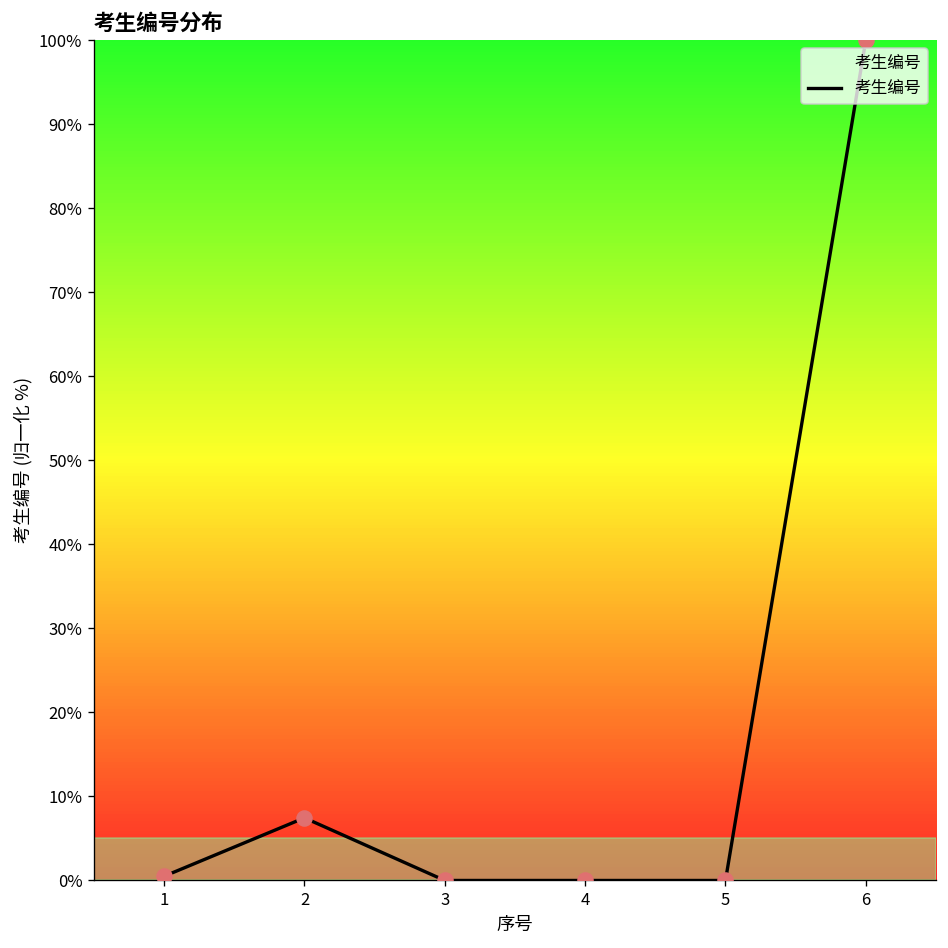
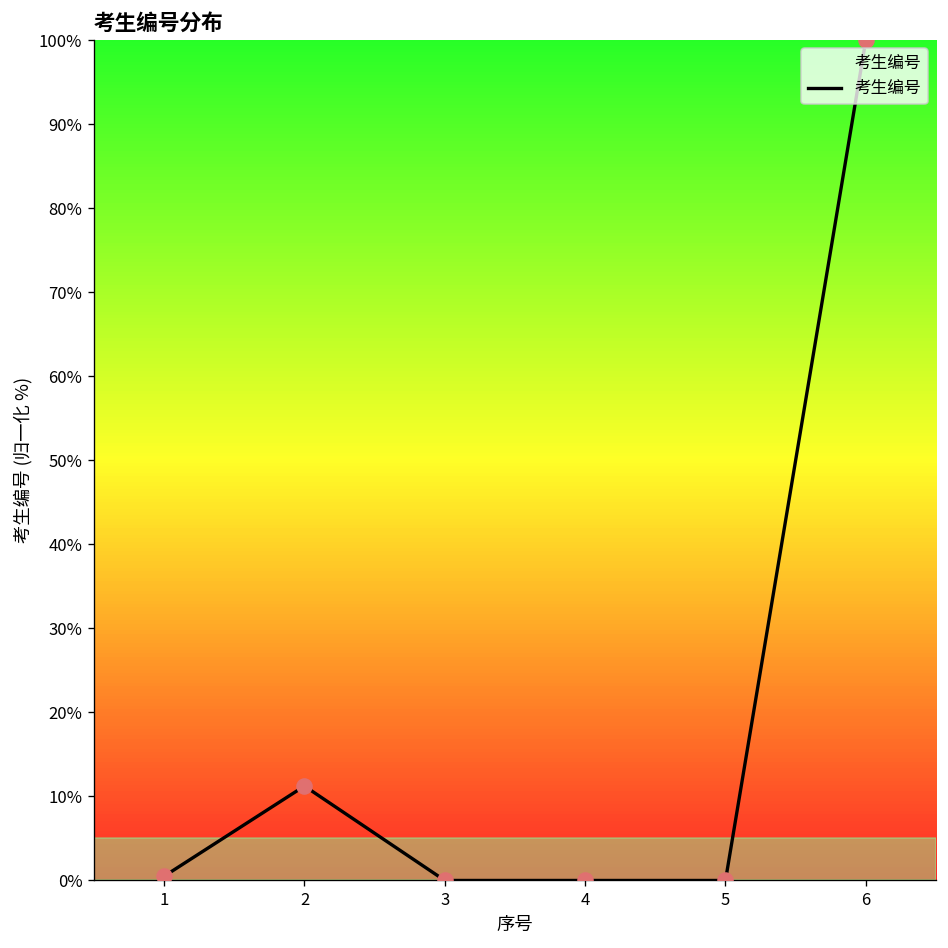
  {
-   "2": "7%",
+   "2": "11%",
    "6": "100%"
  }
